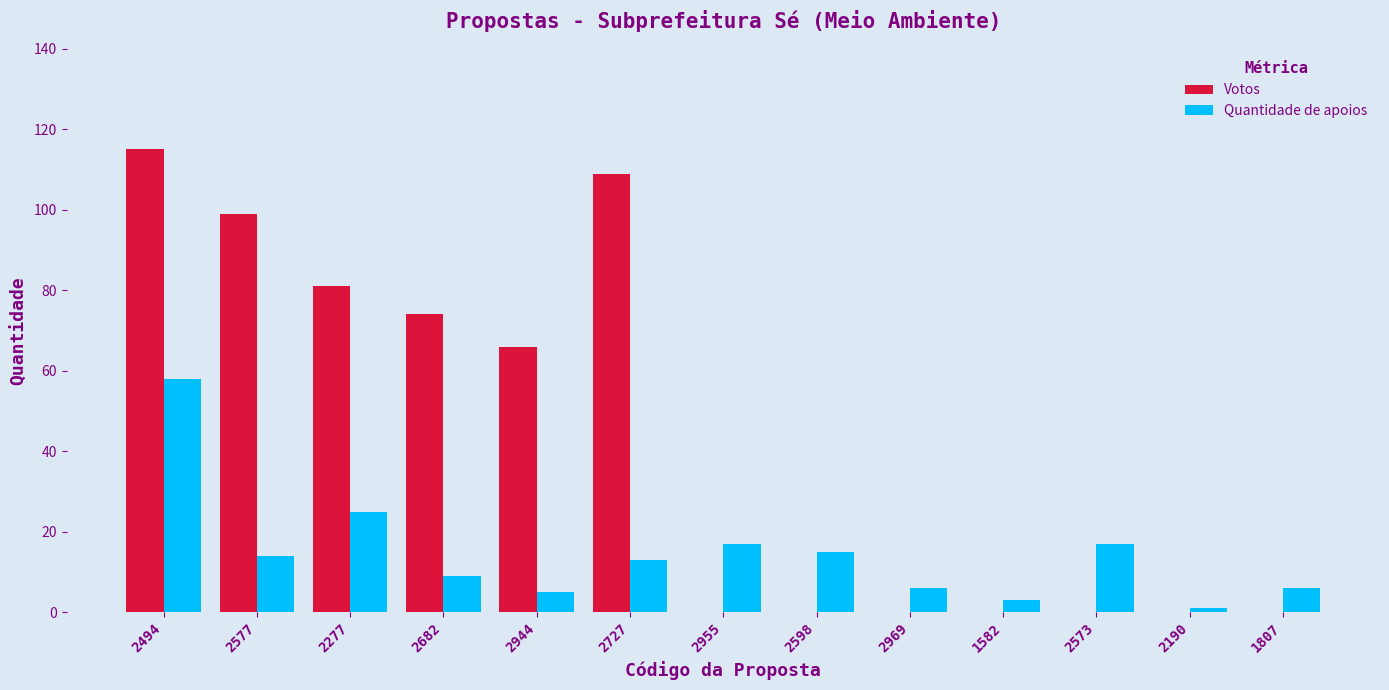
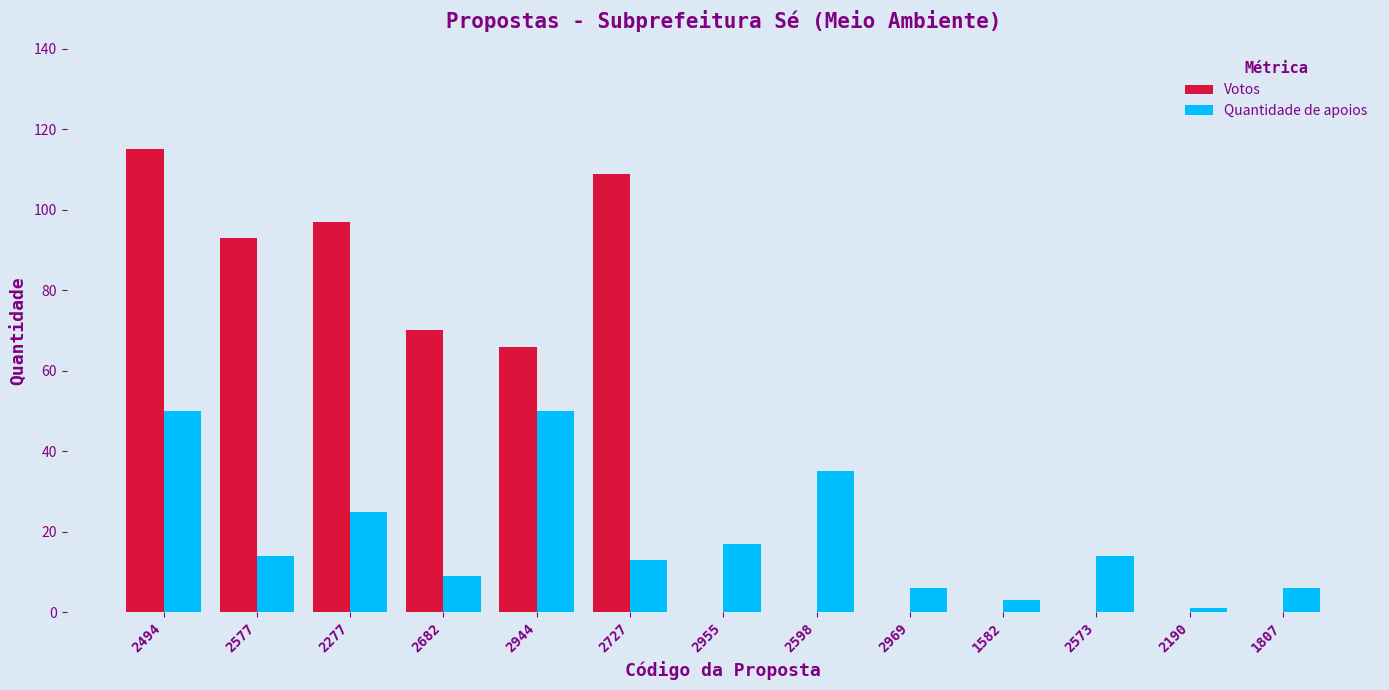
  {
    "Votos": {
      "2494": 115,
-     "2577": 99,
-     "2277": 81,
-     "2682": 74,
+     "2577": 93,
+     "2277": 97,
+     "2682": 70,
      "2944": 66,
      "2727": 109,
      "2955": 0,
      "2598": 0,
      "2969": 0,
      "1582": 0,
      "2573": 0,
      "2190": 0,
      "1807": 0
    },
    "Quantidade de apoios": {
-     "2494": 58,
+     "2494": 50,
      "2577": 14,
      "2277": 25,
      "2682": 9,
-     "2944": 5,
+     "2944": 50,
      "2727": 13,
      "2955": 17,
-     "2598": 15,
+     "2598": 35,
      "2969": 6,
      "1582": 3,
-     "2573": 17,
+     "2573": 14,
      "2190": 1,
      "1807": 6
    }
  }
